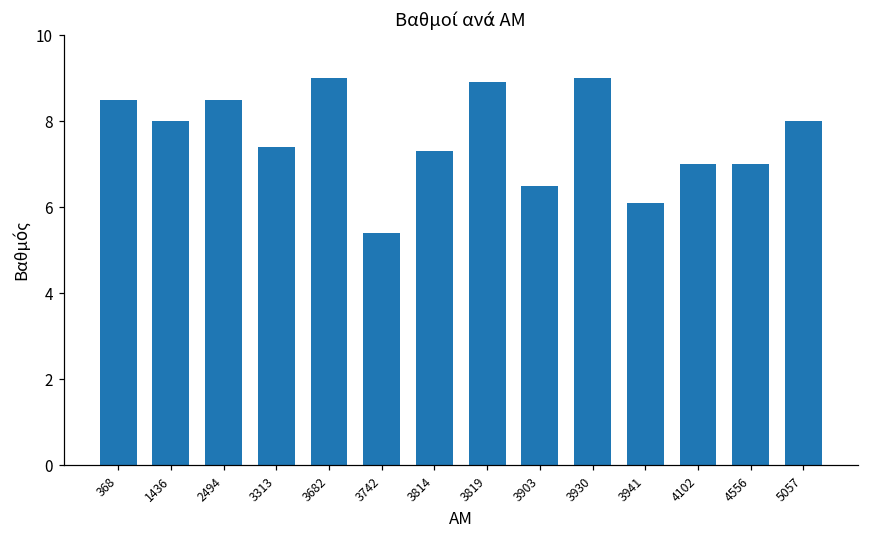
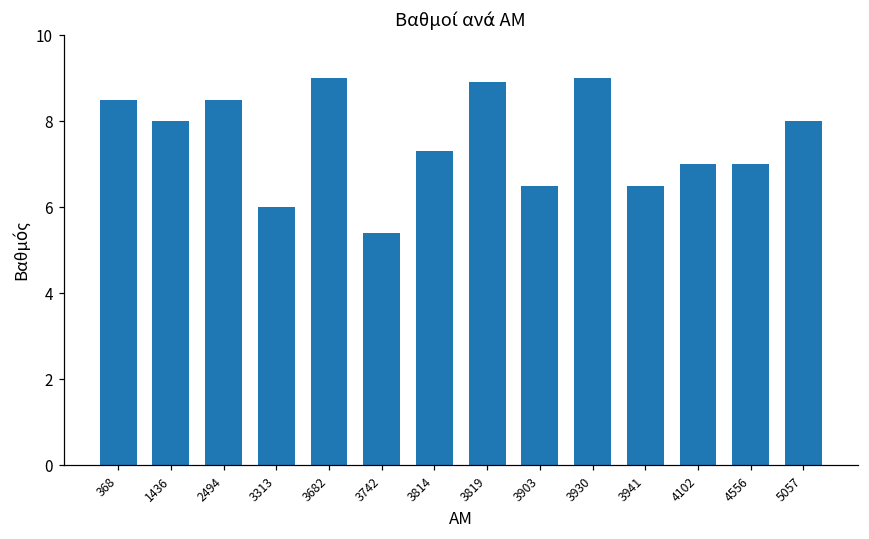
  {
    "368": 8.5,
    "1436": 8.0,
    "2494": 8.5,
-   "3313": 7.4,
+   "3313": 6.0,
    "3682": 9.0,
    "3742": 5.4,
    "3814": 7.3,
    "3819": 8.9,
    "3903": 6.5,
    "3930": 9.0,
-   "3941": 6.1,
+   "3941": 6.5,
    "4102": 7.0,
    "4556": 7.0,
    "5057": 8.0
  }
